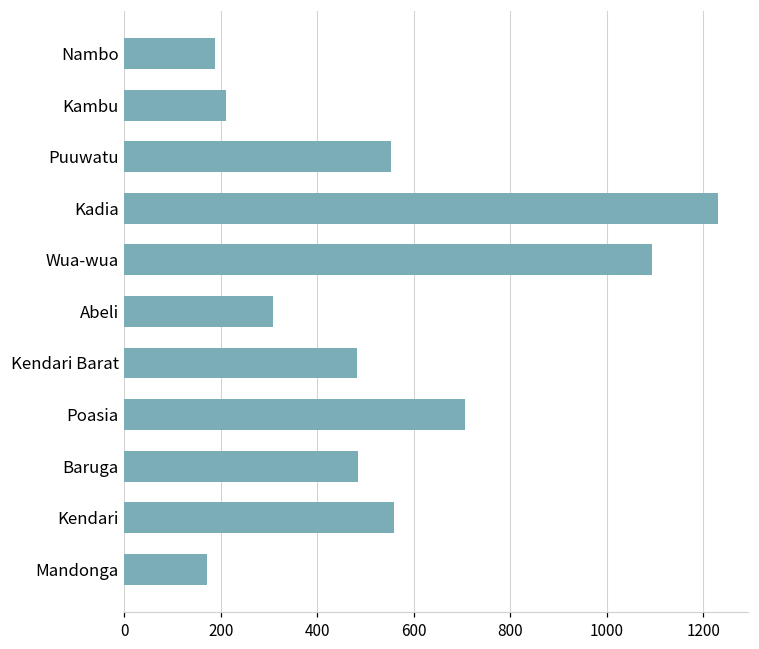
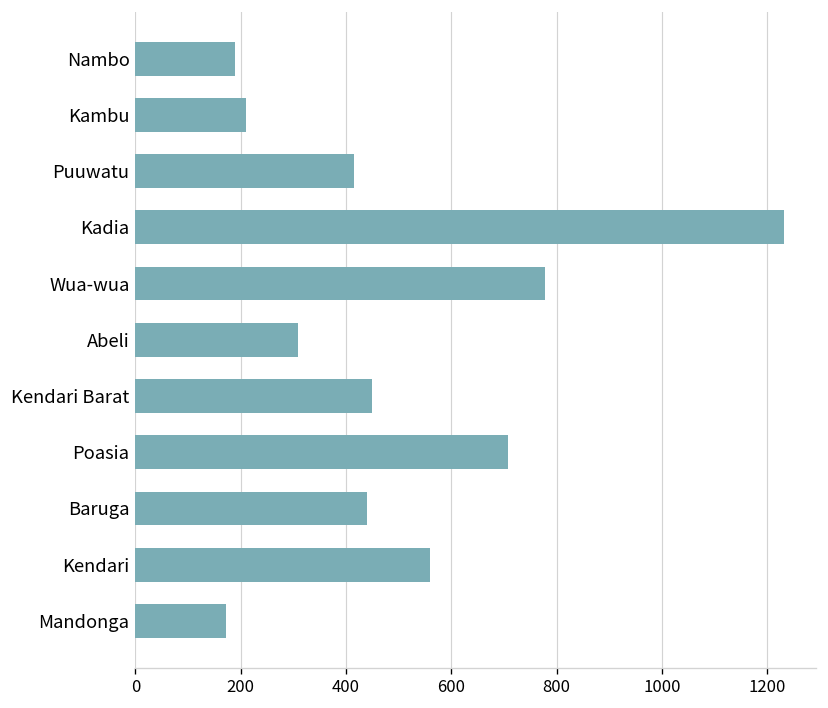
  {
    "Nambo": 190,
    "Kambu": 210,
-   "Puuwatu": 550,
+   "Puuwatu": 420,
    "Kadia": 1230,
-   "Wua-wua": 1090,
+   "Wua-wua": 780,
    "Abeli": 310,
-   "Kendari Barat": 480,
+   "Kendari Barat": 450,
    "Poasia": 710,
-   "Baruga": 480,
+   "Baruga": 440,
    "Kendari": 560,
    "Mandonga": 170
  }
